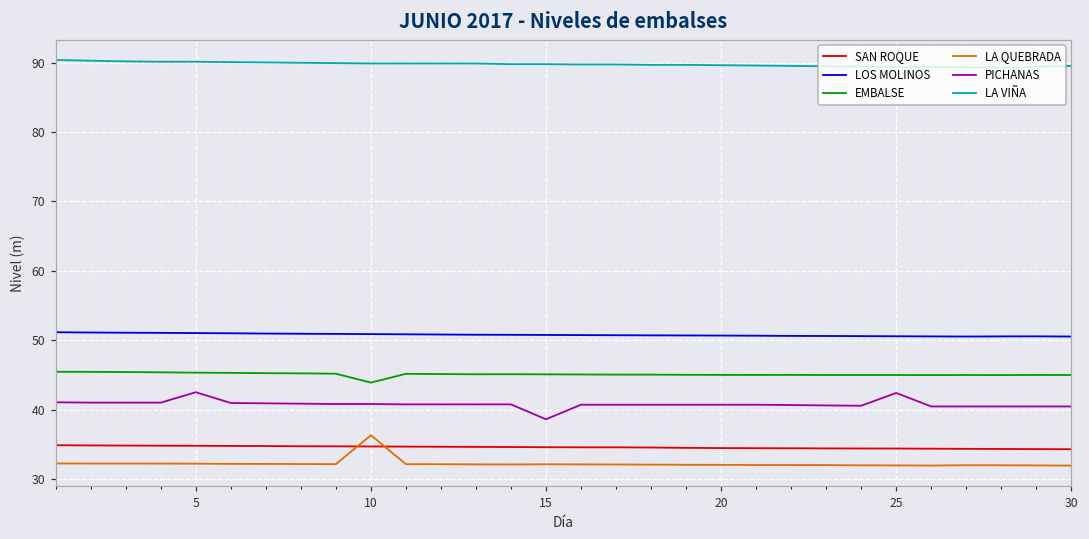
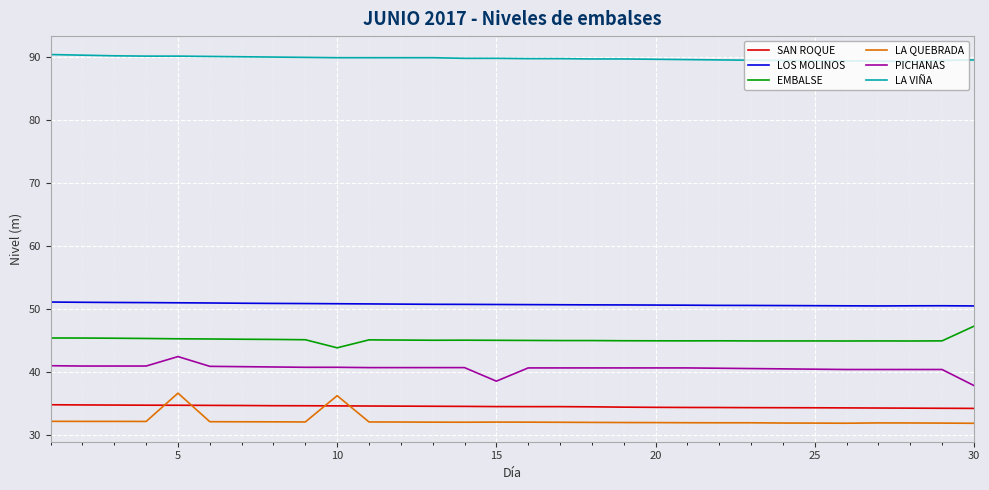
  {
    "SAN ROQUE": {
      "5": 35,
      "10": 35,
      "15": 35,
      "20": 34,
      "25": 34,
      "30": 34
    },
    "LOS MOLINOS": {
      "5": 51,
      "10": 51,
      "15": 51,
      "20": 51,
      "25": 51,
      "30": 51
    },
    "EMBALSE": {
      "5": 45,
      "10": 44,
      "15": 45,
      "20": 45,
      "25": 45,
-     "30": 45
+     "30": 47
    },
    "LA QUEBRADA": {
-     "5": 32,
+     "5": 37,
      "10": 36,
      "15": 32,
      "20": 32,
      "25": 32,
      "30": 32
    },
    "PICHANAS": {
      "5": 43,
      "10": 41,
      "15": 39,
      "20": 41,
-     "25": 42,
-     "30": 40
+     "25": 41,
+     "30": 38
    },
    "LA VIÑA": {
      "5": 90,
      "10": 90,
      "15": 90,
      "20": 90,
      "30": 90
    }
  }
